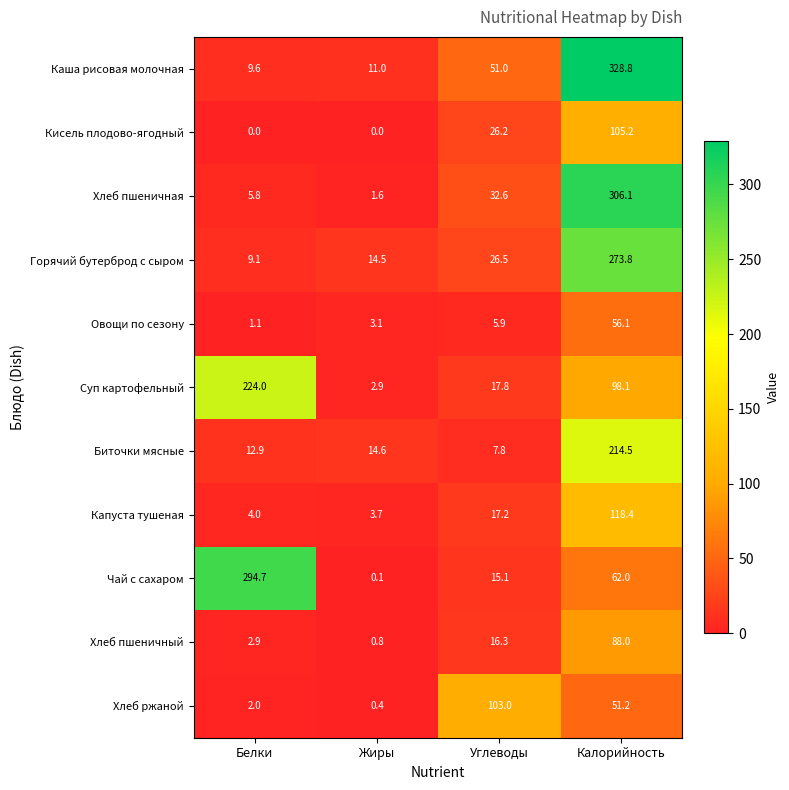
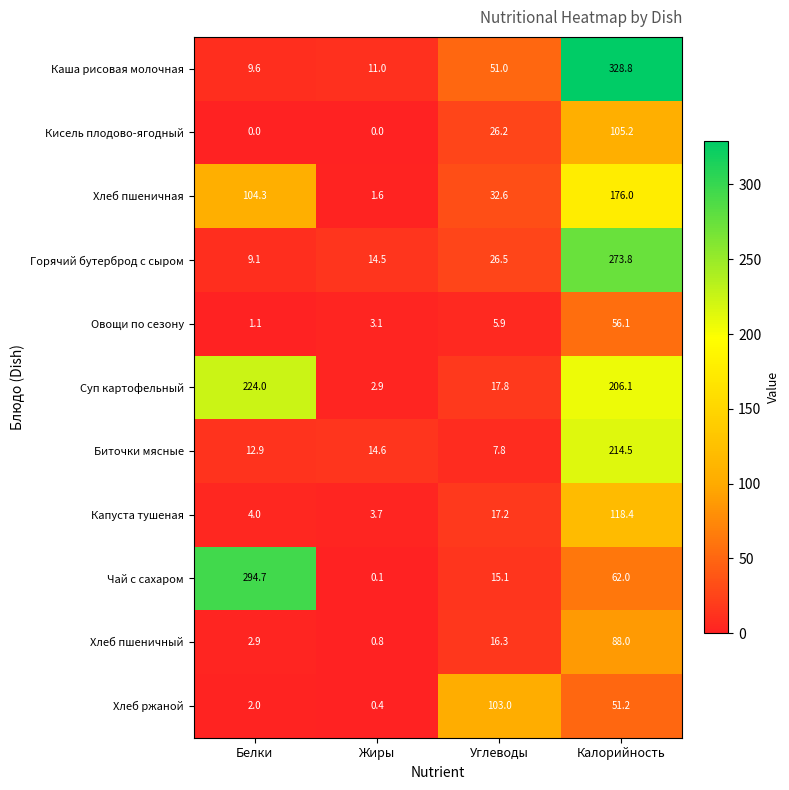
  {
    "Каша рисовая молочная": {
      "Белки": 9.6,
      "Жиры": 11.0,
      "Углеводы": 51.0,
      "Калорийность": 328.8
    },
    "Кисель плодово-ягодный": {
      "Белки": 0.0,
      "Жиры": 0.0,
      "Углеводы": 26.2,
      "Калорийность": 105.2
    },
    "Хлеб пшеничная": {
-     "Белки": 5.8,
+     "Белки": 104.3,
      "Жиры": 1.6,
      "Углеводы": 32.6,
-     "Калорийность": 306.1
+     "Калорийность": 176.0
    },
    "Горячий бутерброд с сыром": {
      "Белки": 9.1,
      "Жиры": 14.5,
      "Углеводы": 26.5,
      "Калорийность": 273.8
    },
    "Овощи по сезону": {
      "Белки": 1.1,
      "Жиры": 3.1,
      "Углеводы": 5.9,
      "Калорийность": 56.1
    },
    "Суп картофельный": {
      "Белки": 224.0,
      "Жиры": 2.9,
      "Углеводы": 17.8,
-     "Калорийность": 98.1
+     "Калорийность": 206.1
    },
    "Биточки мясные": {
      "Белки": 12.9,
      "Жиры": 14.6,
      "Углеводы": 7.8,
      "Калорийность": 214.5
    },
    "Капуста тушеная": {
      "Белки": 4.0,
      "Жиры": 3.7,
      "Углеводы": 17.2,
      "Калорийность": 118.4
    },
    "Чай с сахаром": {
      "Белки": 294.7,
      "Жиры": 0.1,
      "Углеводы": 15.1,
      "Калорийность": 62.0
    },
    "Хлеб пшеничный": {
      "Белки": 2.9,
      "Жиры": 0.8,
      "Углеводы": 16.3,
      "Калорийность": 88.0
    },
    "Хлеб ржаной": {
      "Белки": 2.0,
      "Жиры": 0.4,
      "Углеводы": 103.0,
      "Калорийность": 51.2
    }
  }
